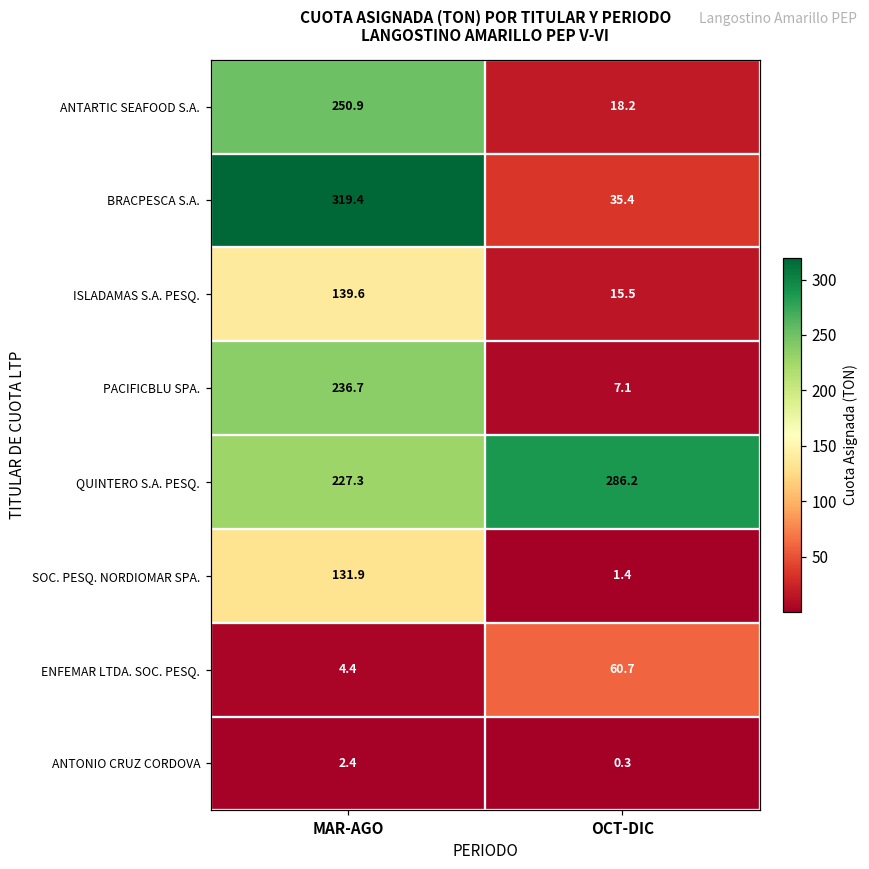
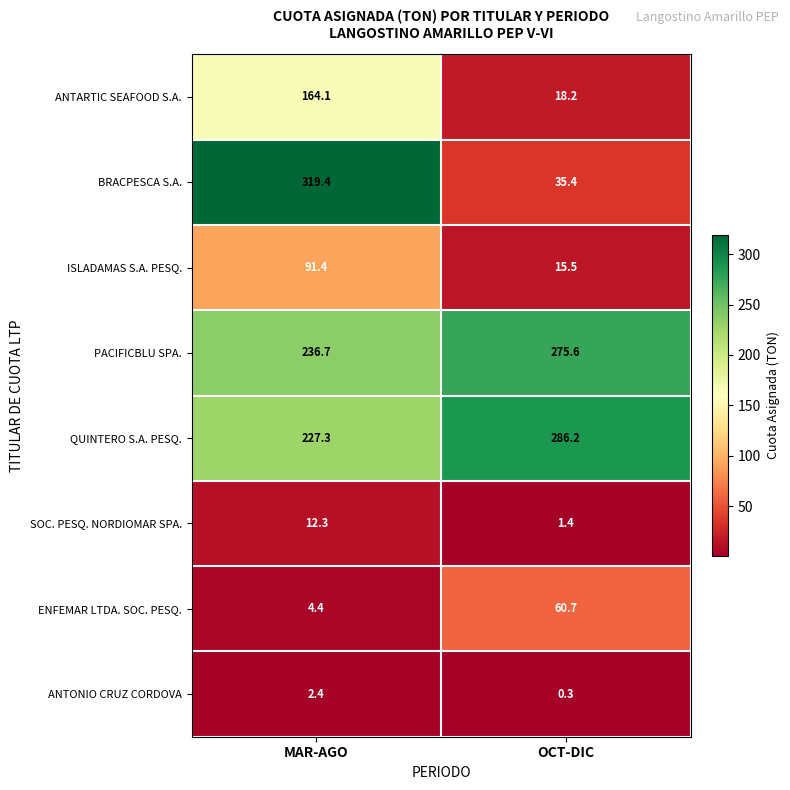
  {
    "ANTARTIC SEAFOOD S.A.": {
-     "MAR-AGO": 250.9,
+     "MAR-AGO": 164.1,
      "OCT-DIC": 18.2
    },
    "BRACPESCA S.A.": {
      "MAR-AGO": 319.4,
      "OCT-DIC": 35.4
    },
    "ISLADAMAS S.A. PESQ.": {
-     "MAR-AGO": 139.6,
+     "MAR-AGO": 91.4,
      "OCT-DIC": 15.5
    },
    "PACIFICBLU SPA.": {
      "MAR-AGO": 236.7,
-     "OCT-DIC": 7.1
+     "OCT-DIC": 275.6
    },
    "QUINTERO S.A. PESQ.": {
      "MAR-AGO": 227.3,
      "OCT-DIC": 286.2
    },
    "SOC. PESQ. NORDIOMAR SPA.": {
-     "MAR-AGO": 131.9,
+     "MAR-AGO": 12.3,
      "OCT-DIC": 1.4
    },
    "ENFEMAR LTDA. SOC. PESQ.": {
      "MAR-AGO": 4.4,
      "OCT-DIC": 60.7
    },
    "ANTONIO CRUZ CORDOVA": {
      "MAR-AGO": 2.4,
      "OCT-DIC": 0.3
    }
  }
